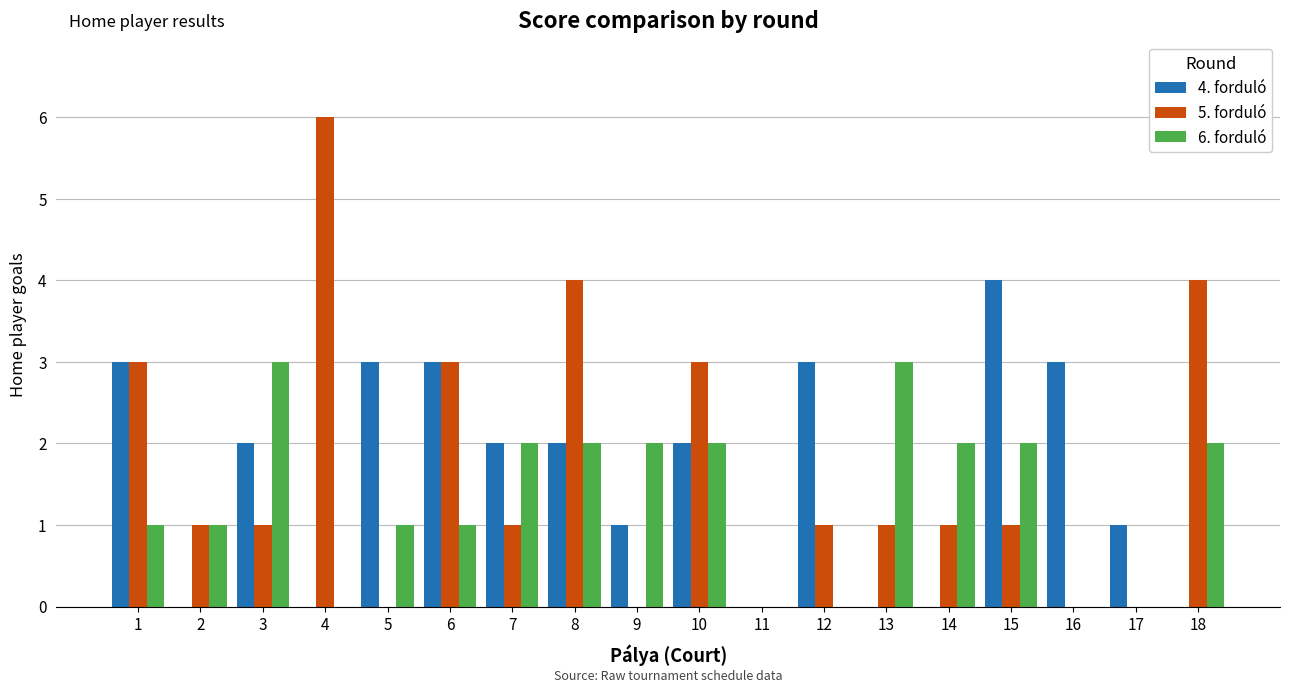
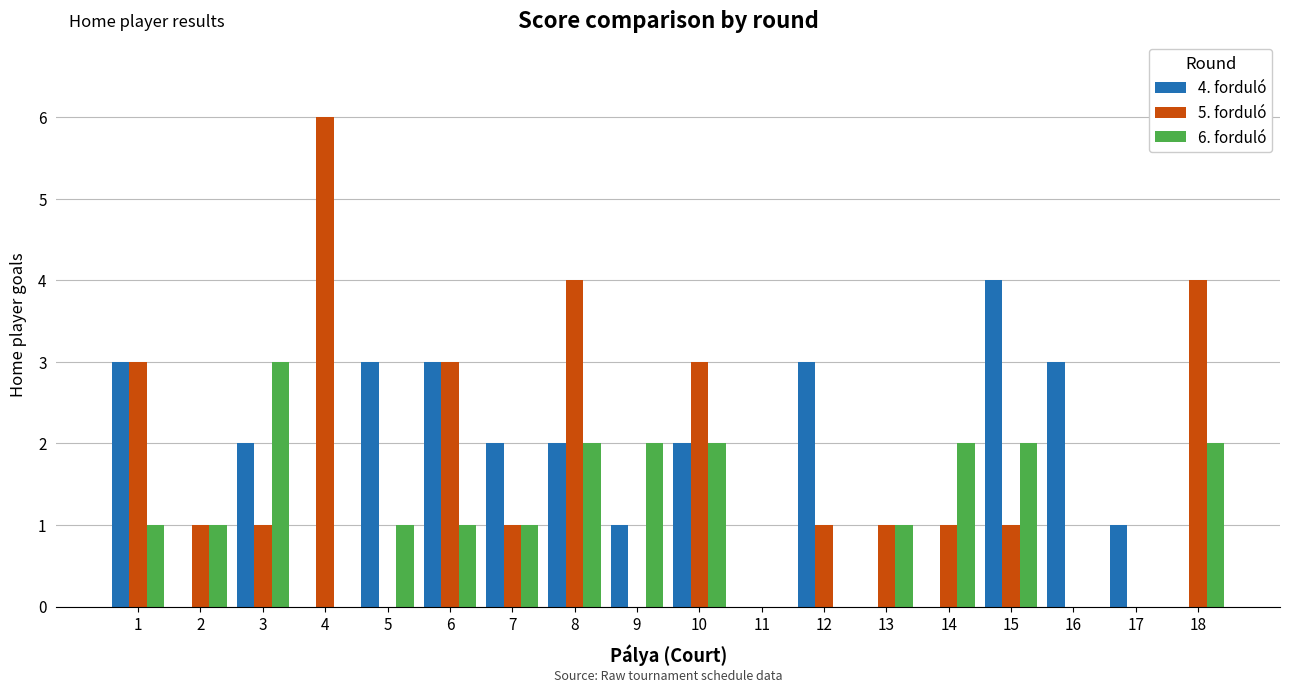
  {
    "4. forduló": {
      "1": 3,
      "2": 0,
      "3": 2,
      "4": 0,
      "5": 3,
      "6": 3,
      "7": 2,
      "8": 2,
      "9": 1,
      "10": 2,
      "11": 0,
      "12": 3,
      "13": 0,
      "14": 0,
      "15": 4,
      "16": 3,
      "17": 1,
      "18": 0
    },
    "5. forduló": {
      "1": 3,
      "2": 1,
      "3": 1,
      "4": 6,
      "5": 0,
      "6": 3,
      "7": 1,
      "8": 4,
      "9": 0,
      "10": 3,
      "11": 0,
      "12": 1,
      "13": 1,
      "14": 1,
      "15": 1,
      "16": 0,
      "17": 0,
      "18": 4
    },
    "6. forduló": {
      "1": 1,
      "2": 1,
      "3": 3,
      "4": 0,
      "5": 1,
      "6": 1,
-     "7": 2,
+     "7": 1,
      "8": 2,
      "9": 2,
      "10": 2,
      "11": 0,
      "12": 0,
-     "13": 3,
+     "13": 1,
      "14": 2,
      "15": 2,
      "16": 0,
      "17": 0,
      "18": 2
    }
  }
